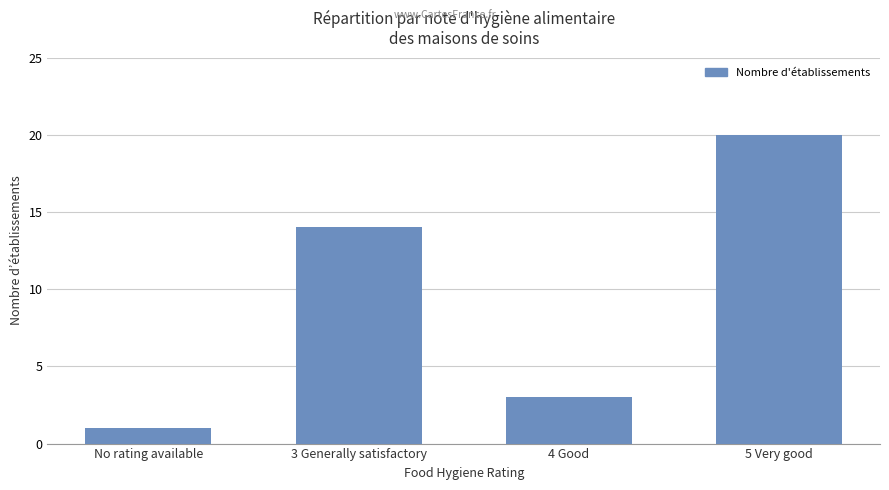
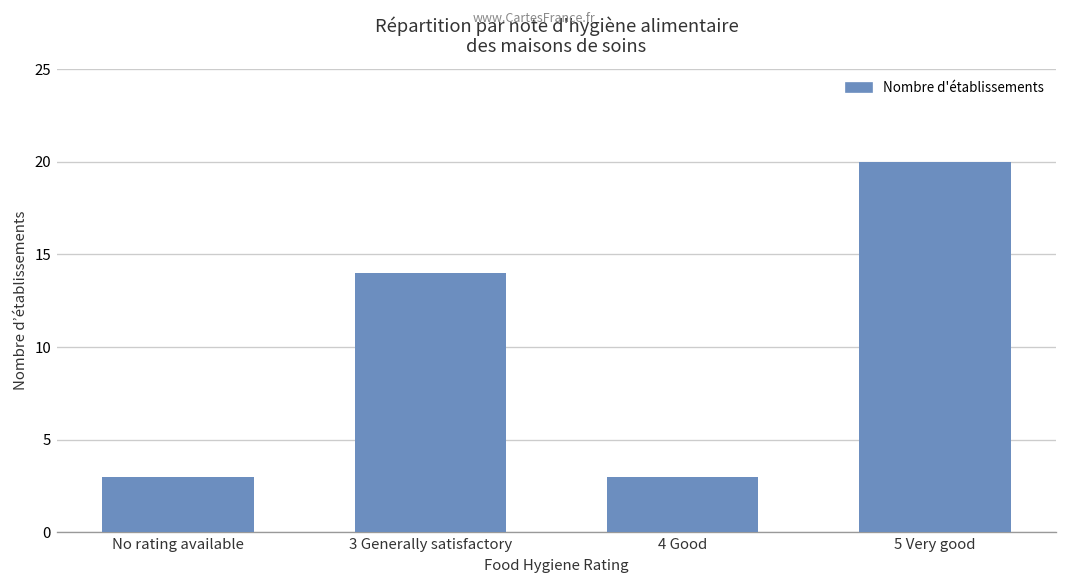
  {
-   "No rating available": 1,
+   "No rating available": 3,
    "3 Generally satisfactory": 14,
    "4 Good": 3,
    "5 Very good": 20
  }
